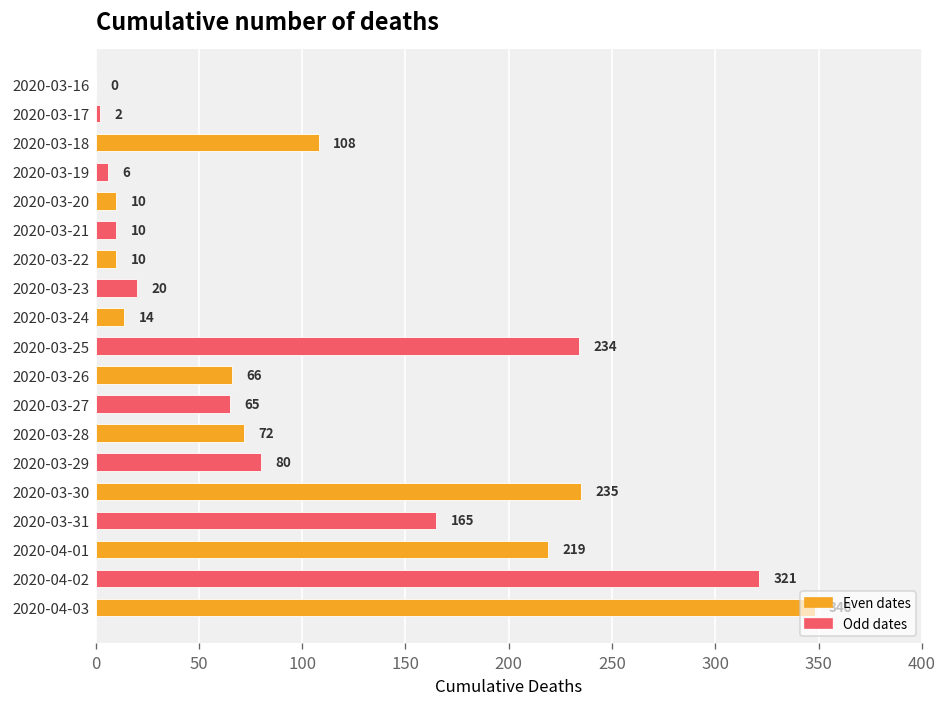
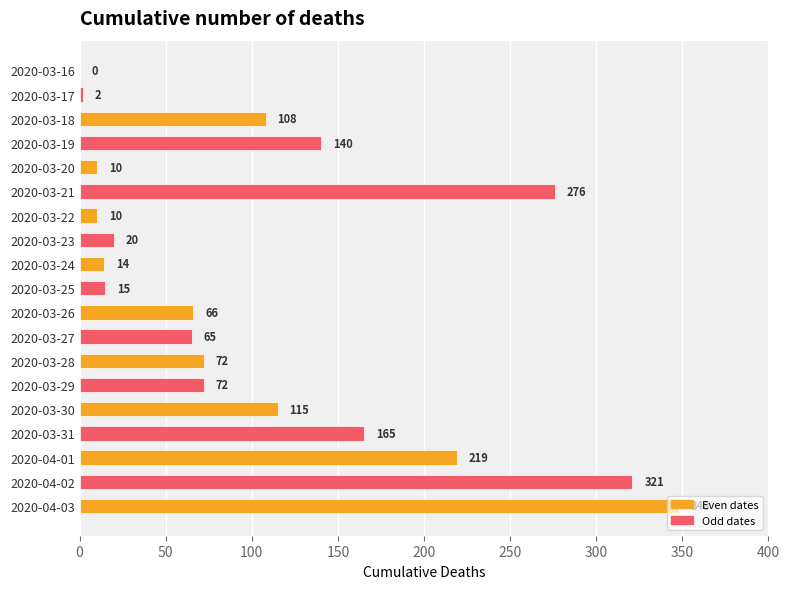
  {
    "2020-03-16": 0,
    "2020-03-17": 2,
    "2020-03-18": 108,
-   "2020-03-19": 6,
+   "2020-03-19": 140,
    "2020-03-20": 10,
-   "2020-03-21": 10,
+   "2020-03-21": 276,
    "2020-03-22": 10,
    "2020-03-23": 20,
    "2020-03-24": 14,
-   "2020-03-25": 234,
+   "2020-03-25": 15,
    "2020-03-26": 66,
    "2020-03-27": 65,
    "2020-03-28": 72,
-   "2020-03-29": 80,
-   "2020-03-30": 235,
+   "2020-03-29": 72,
+   "2020-03-30": 115,
    "2020-03-31": 165,
    "2020-04-01": 219,
    "2020-04-02": 321
  }
